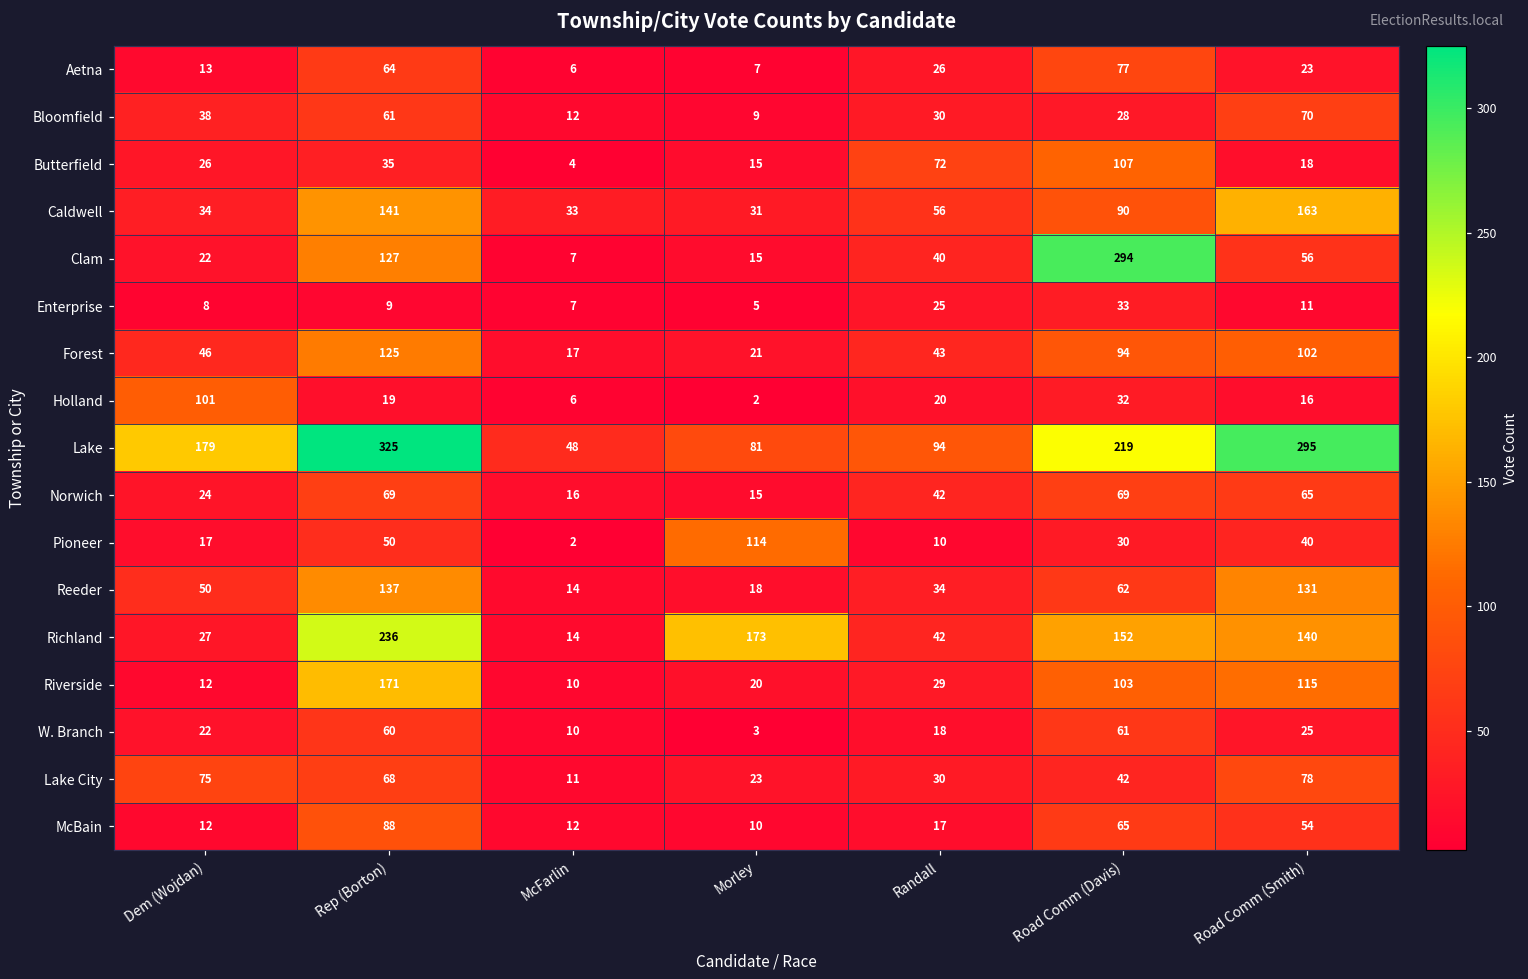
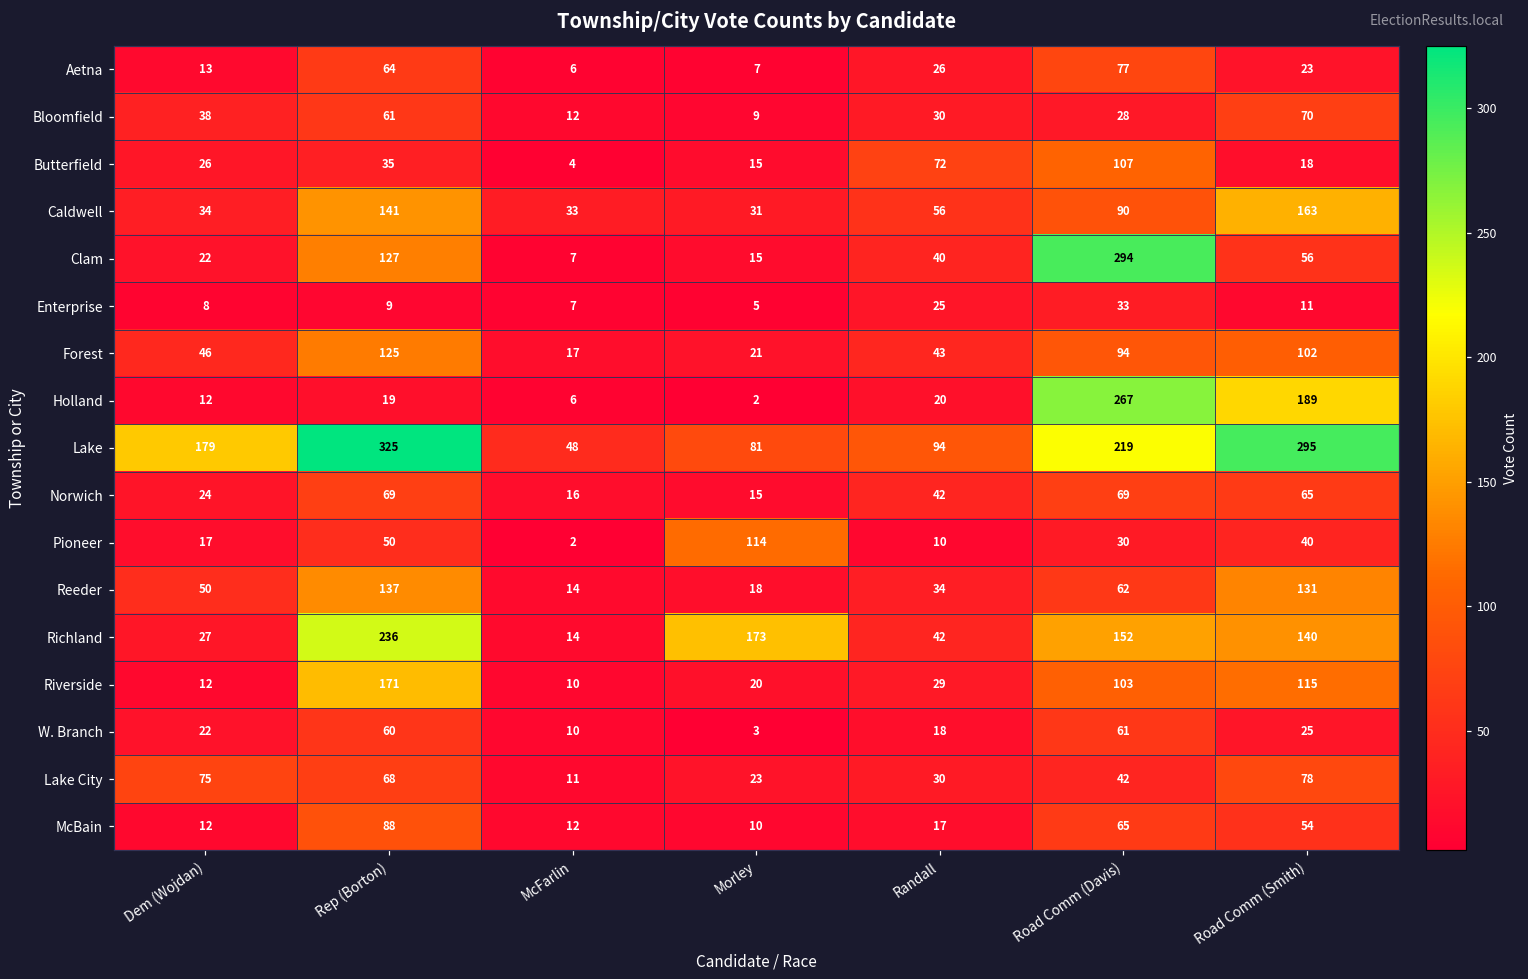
  {
    "Aetna": {
      "Dem (Wojdan)": 13,
      "Rep (Borton)": 64,
      "McFarlin": 6,
      "Morley": 7,
      "Randall": 26,
      "Road Comm (Davis)": 77,
      "Road Comm (Smith)": 23
    },
    "Bloomfield": {
      "Dem (Wojdan)": 38,
      "Rep (Borton)": 61,
      "McFarlin": 12,
      "Morley": 9,
      "Randall": 30,
      "Road Comm (Davis)": 28,
      "Road Comm (Smith)": 70
    },
    "Butterfield": {
      "Dem (Wojdan)": 26,
      "Rep (Borton)": 35,
      "McFarlin": 4,
      "Morley": 15,
      "Randall": 72,
      "Road Comm (Davis)": 107,
      "Road Comm (Smith)": 18
    },
    "Caldwell": {
      "Dem (Wojdan)": 34,
      "Rep (Borton)": 141,
      "McFarlin": 33,
      "Morley": 31,
      "Randall": 56,
      "Road Comm (Davis)": 90,
      "Road Comm (Smith)": 163
    },
    "Clam": {
      "Dem (Wojdan)": 22,
      "Rep (Borton)": 127,
      "McFarlin": 7,
      "Morley": 15,
      "Randall": 40,
      "Road Comm (Davis)": 294,
      "Road Comm (Smith)": 56
    },
    "Enterprise": {
      "Dem (Wojdan)": 8,
      "Rep (Borton)": 9,
      "McFarlin": 7,
      "Morley": 5,
      "Randall": 25,
      "Road Comm (Davis)": 33,
      "Road Comm (Smith)": 11
    },
    "Forest": {
      "Dem (Wojdan)": 46,
      "Rep (Borton)": 125,
      "McFarlin": 17,
      "Morley": 21,
      "Randall": 43,
      "Road Comm (Davis)": 94,
      "Road Comm (Smith)": 102
    },
    "Holland": {
-     "Dem (Wojdan)": 101,
+     "Dem (Wojdan)": 12,
      "Rep (Borton)": 19,
      "McFarlin": 6,
      "Morley": 2,
      "Randall": 20,
-     "Road Comm (Davis)": 32,
-     "Road Comm (Smith)": 16
+     "Road Comm (Davis)": 267,
+     "Road Comm (Smith)": 189
    },
    "Lake": {
      "Dem (Wojdan)": 179,
      "Rep (Borton)": 325,
      "McFarlin": 48,
      "Morley": 81,
      "Randall": 94,
      "Road Comm (Davis)": 219,
      "Road Comm (Smith)": 295
    },
    "Norwich": {
      "Dem (Wojdan)": 24,
      "Rep (Borton)": 69,
      "McFarlin": 16,
      "Morley": 15,
      "Randall": 42,
      "Road Comm (Davis)": 69,
      "Road Comm (Smith)": 65
    },
    "Pioneer": {
      "Dem (Wojdan)": 17,
      "Rep (Borton)": 50,
      "McFarlin": 2,
      "Morley": 114,
      "Randall": 10,
      "Road Comm (Davis)": 30,
      "Road Comm (Smith)": 40
    },
    "Reeder": {
      "Dem (Wojdan)": 50,
      "Rep (Borton)": 137,
      "McFarlin": 14,
      "Morley": 18,
      "Randall": 34,
      "Road Comm (Davis)": 62,
      "Road Comm (Smith)": 131
    },
    "Richland": {
      "Dem (Wojdan)": 27,
      "Rep (Borton)": 236,
      "McFarlin": 14,
      "Morley": 173,
      "Randall": 42,
      "Road Comm (Davis)": 152,
      "Road Comm (Smith)": 140
    },
    "Riverside": {
      "Dem (Wojdan)": 12,
      "Rep (Borton)": 171,
      "McFarlin": 10,
      "Morley": 20,
      "Randall": 29,
      "Road Comm (Davis)": 103,
      "Road Comm (Smith)": 115
    },
    "W. Branch": {
      "Dem (Wojdan)": 22,
      "Rep (Borton)": 60,
      "McFarlin": 10,
      "Morley": 3,
      "Randall": 18,
      "Road Comm (Davis)": 61,
      "Road Comm (Smith)": 25
    },
    "Lake City": {
      "Dem (Wojdan)": 75,
      "Rep (Borton)": 68,
      "McFarlin": 11,
      "Morley": 23,
      "Randall": 30,
      "Road Comm (Davis)": 42,
      "Road Comm (Smith)": 78
    },
    "McBain": {
      "Dem (Wojdan)": 12,
      "Rep (Borton)": 88,
      "McFarlin": 12,
      "Morley": 10,
      "Randall": 17,
      "Road Comm (Davis)": 65,
      "Road Comm (Smith)": 54
    }
  }
